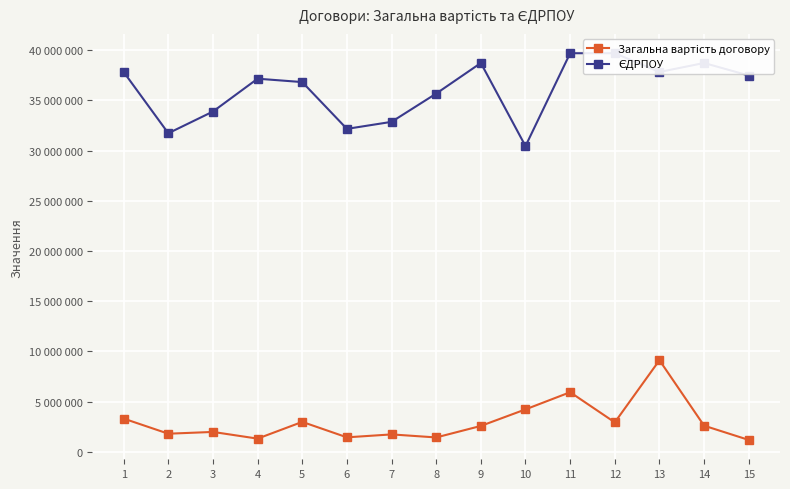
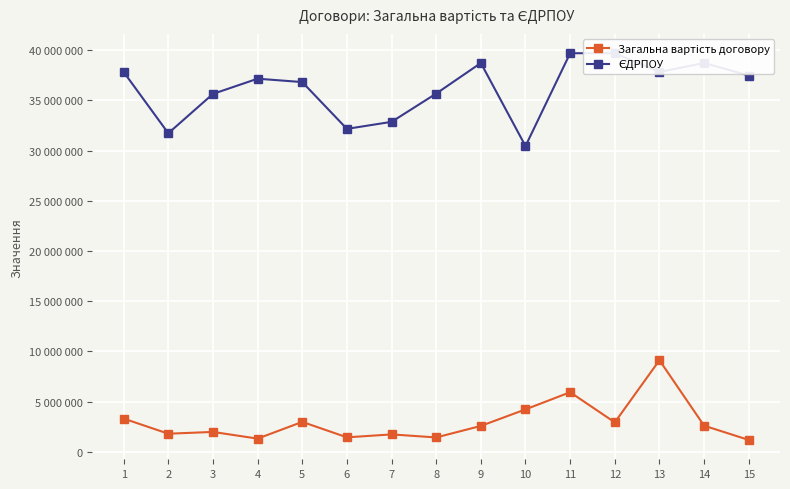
  {
    "Загальна вартість договору": {
      "1": 3300000,
      "2": 1800000,
      "3": 2000000,
      "4": 1300000,
      "5": 3000000,
      "6": 1400000,
      "7": 1700000,
      "8": 1400000,
      "9": 2600000,
      "10": 4200000,
      "11": 5900000,
      "12": 2900000,
      "13": 9100000,
      "14": 2600000,
      "15": 1200000
    },
    "ЄДРПОУ": {
      "1": 37800000,
      "2": 31700000,
-     "3": 33900000,
+     "3": 35600000,
      "4": 37200000,
      "5": 36800000,
      "6": 32200000,
      "7": 32900000,
      "8": 35700000,
      "9": 38700000,
      "10": 30400000,
      "11": 39700000,
      "15": 37500000
    }
  }
